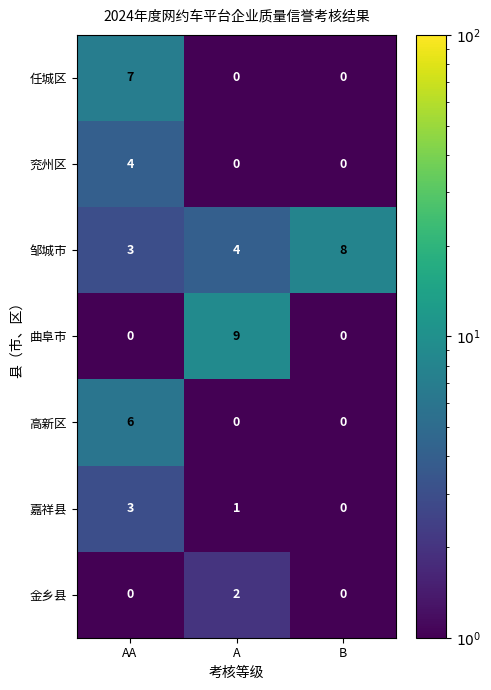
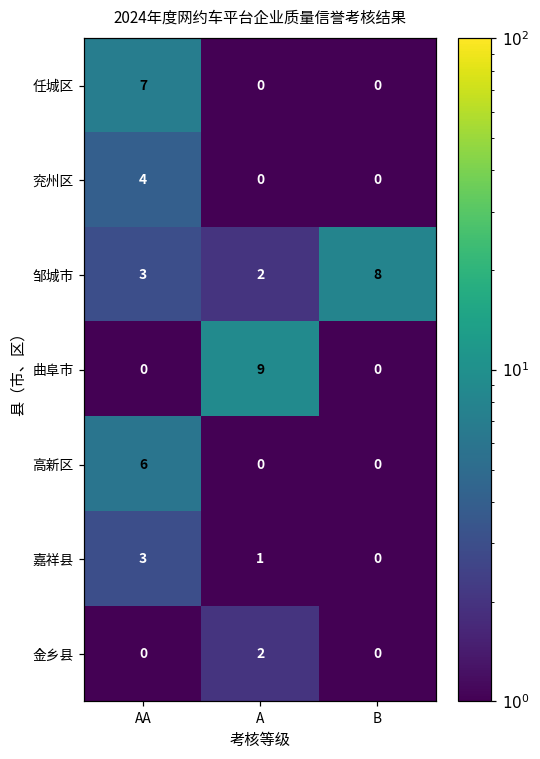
  {
    "任城区": {
      "AA": 7,
      "A": 0,
      "B": 0
    },
    "兖州区": {
      "AA": 4,
      "A": 0,
      "B": 0
    },
    "邹城市": {
      "AA": 3,
-     "A": 4,
+     "A": 2,
      "B": 8
    },
    "曲阜市": {
      "AA": 0,
      "A": 9,
      "B": 0
    },
    "高新区": {
      "AA": 6,
      "A": 0,
      "B": 0
    },
    "嘉祥县": {
      "AA": 3,
      "A": 1,
      "B": 0
    },
    "金乡县": {
      "AA": 0,
      "A": 2,
      "B": 0
    }
  }
